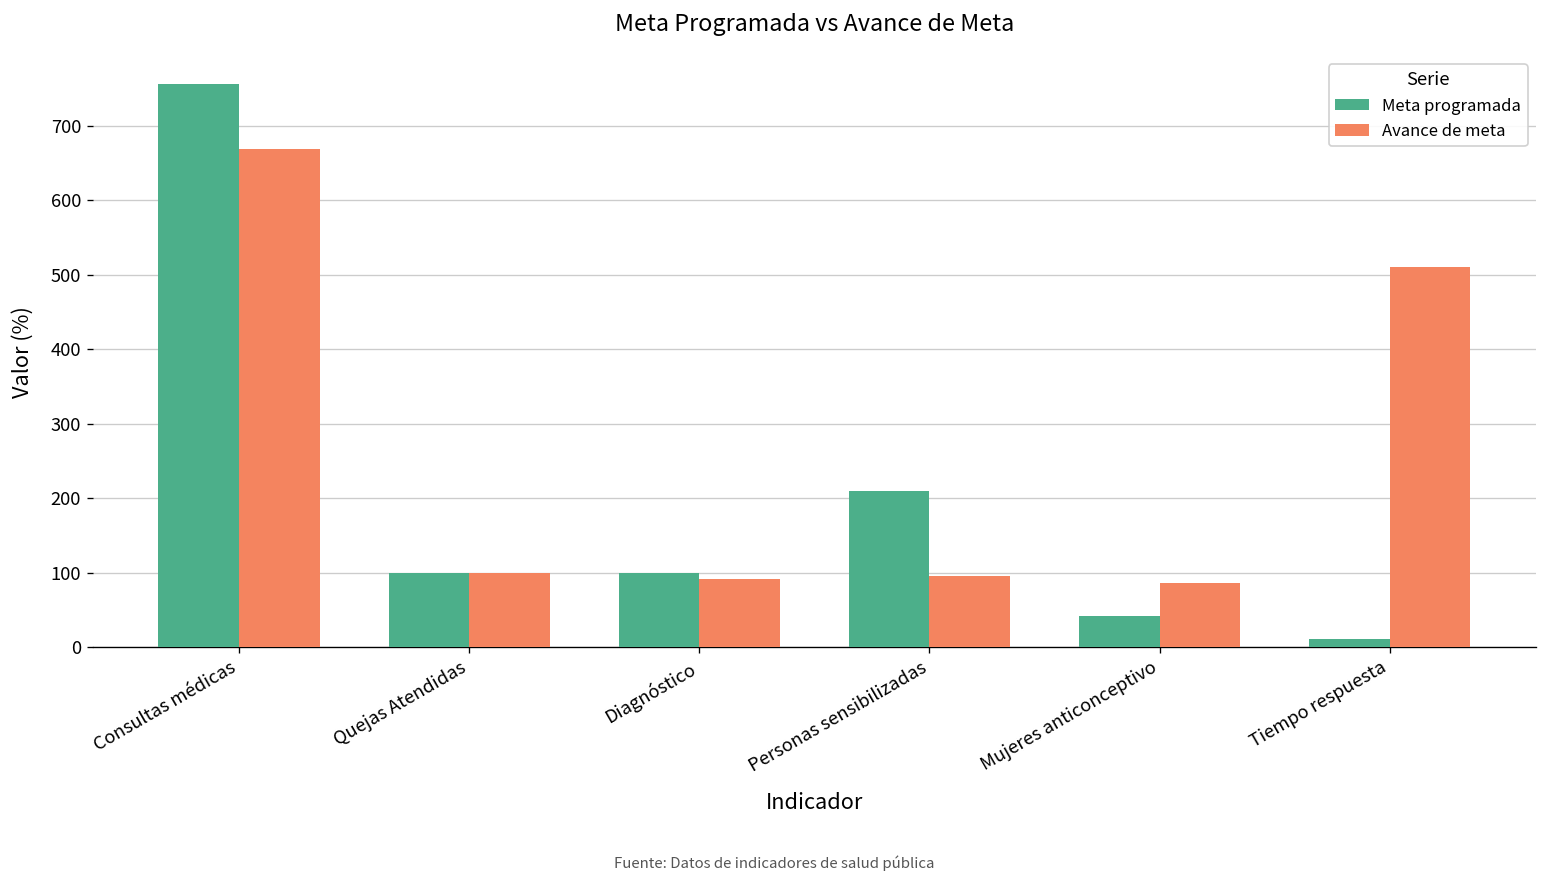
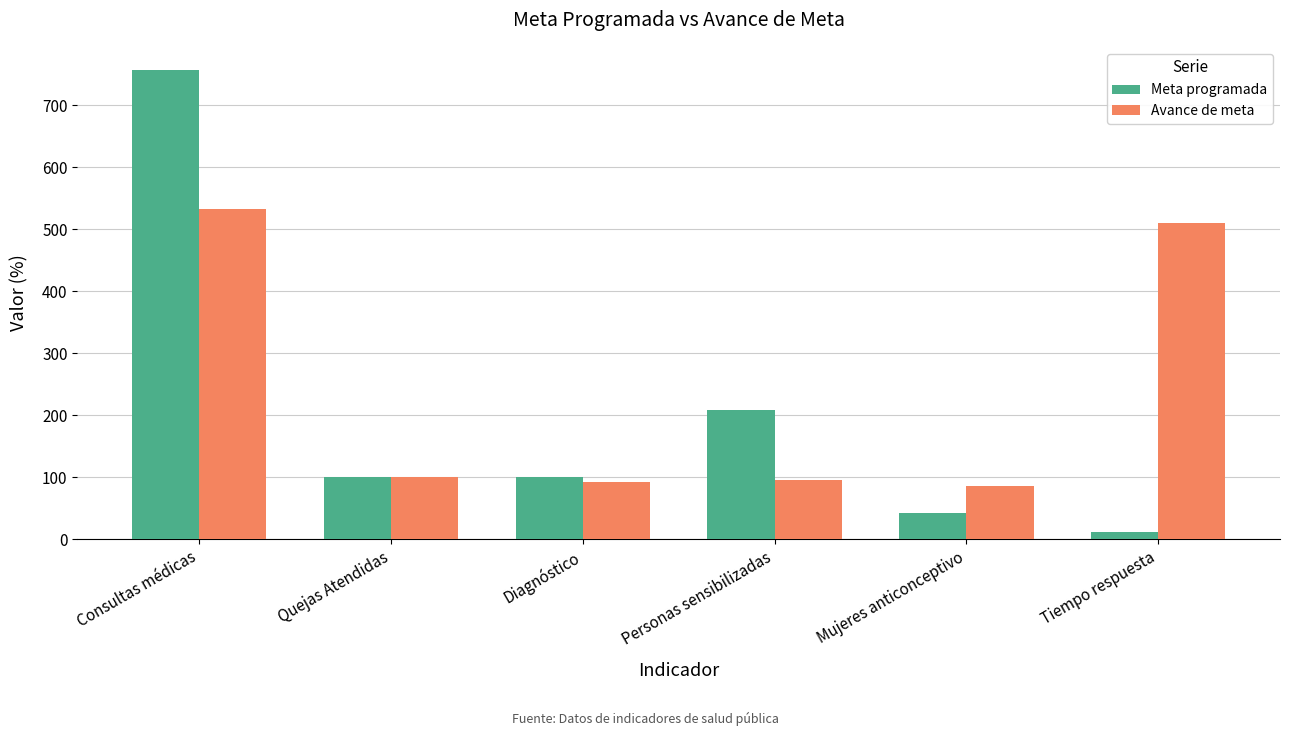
  {
    "Meta programada": {
      "Consultas médicas": 760,
      "Quejas Atendidas": 100,
      "Diagnóstico": 100,
      "Personas sensibilizadas": 210,
      "Mujeres anticonceptivo": 40,
      "Tiempo respuesta": 10
    },
    "Avance de meta": {
-     "Consultas médicas": 670,
+     "Consultas médicas": 530,
      "Quejas Atendidas": 100,
      "Diagnóstico": 90,
      "Personas sensibilizadas": 100,
      "Mujeres anticonceptivo": 90,
      "Tiempo respuesta": 510
    }
  }
